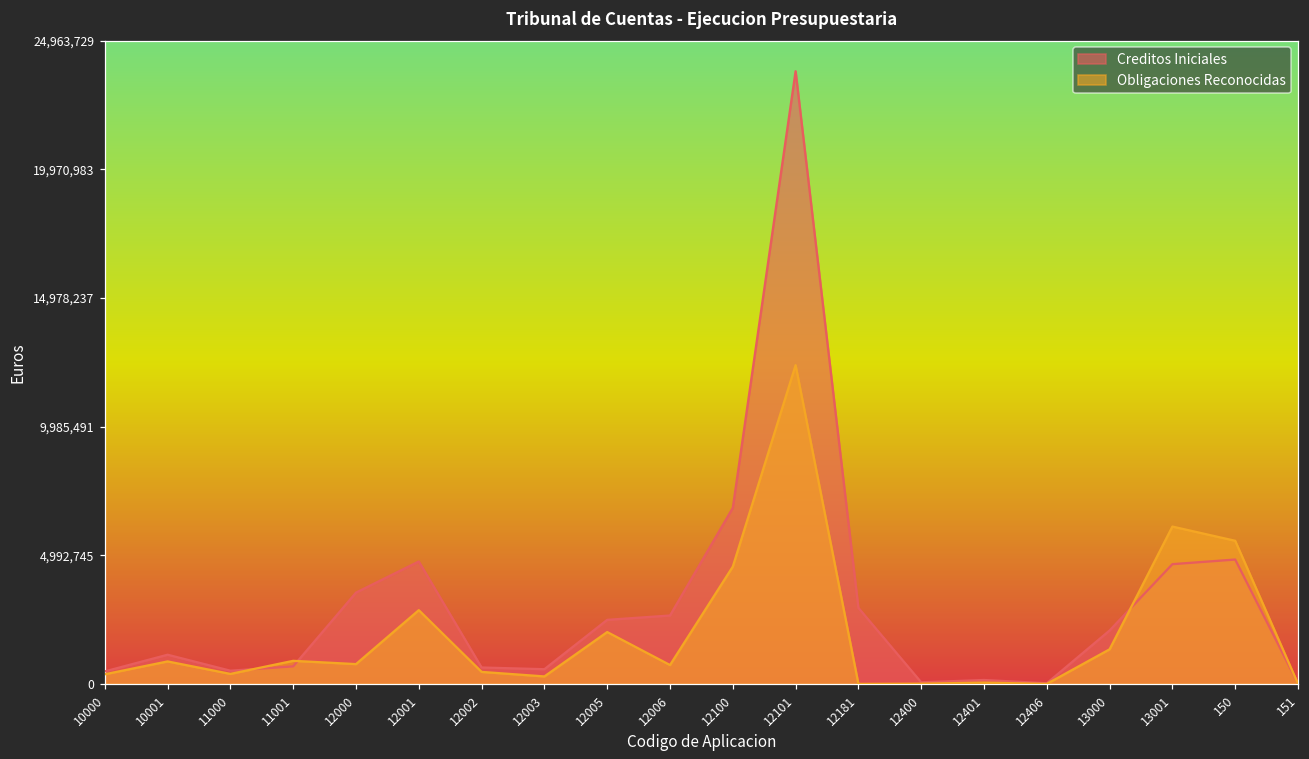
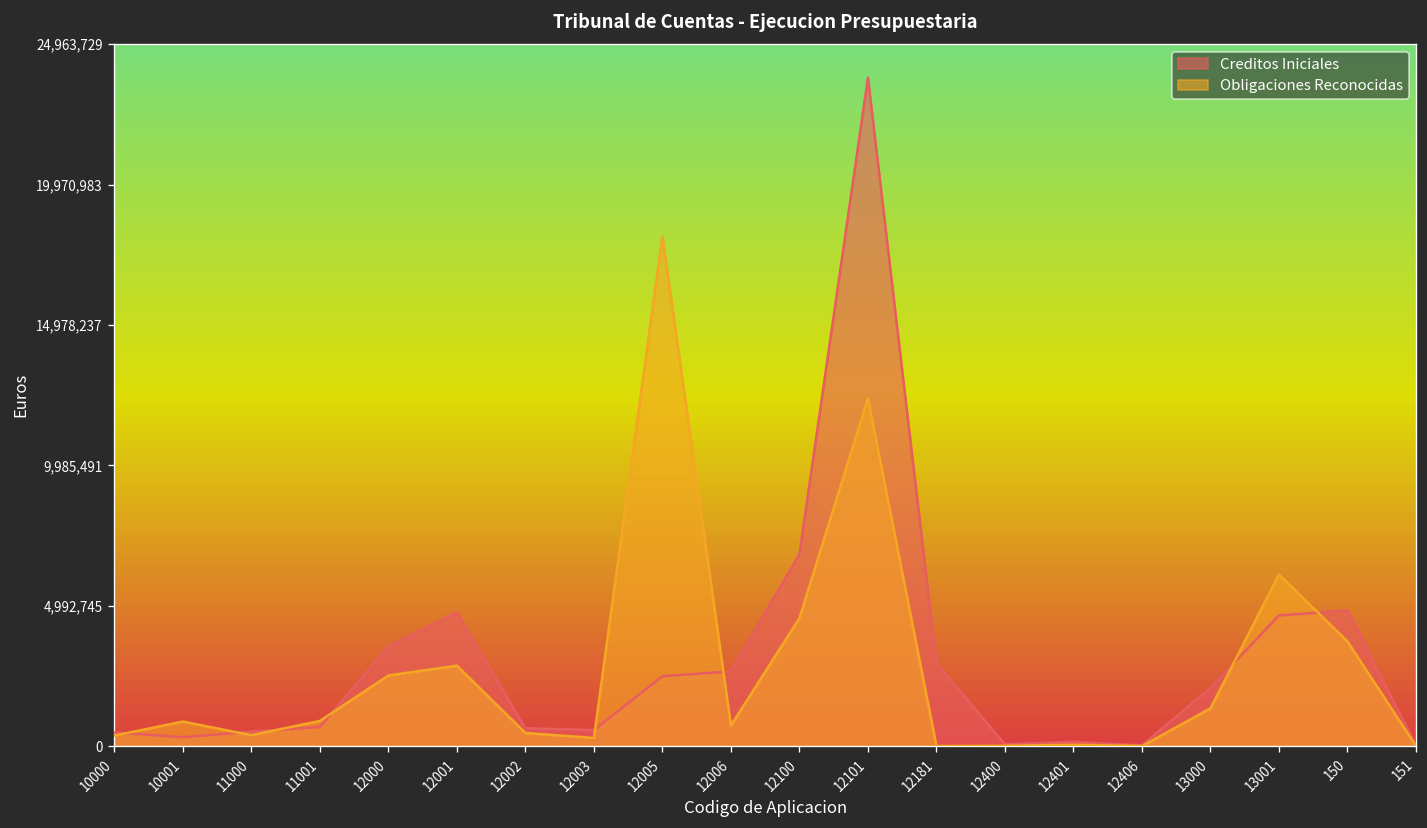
  {
    "Creditos Iniciales": {
      "10000": "500,000",
-     "10001": "1,100,000",
+     "10001": "300,000",
      "11000": "500,000",
      "11001": "700,000",
      "12000": "3,500,000",
      "12001": "4,800,000",
      "12002": "600,000",
      "12003": "600,000",
      "12005": "2,500,000",
      "12006": "2,700,000",
      "12100": "6,800,000",
      "12101": "23,800,000",
      "12181": "3,000,000",
      "13000": "2,100,000",
      "13001": "4,600,000",
      "150": "4,800,000"
    },
    "Obligaciones Reconocidas": {
      "10000": "400,000",
      "10001": "900,000",
      "11000": "400,000",
      "11001": "900,000",
-     "12000": "800,000",
+     "12000": "2,500,000",
      "12001": "2,900,000",
      "12002": "500,000",
      "12003": "300,000",
-     "12005": "2,000,000",
+     "12005": "18,100,000",
      "12006": "700,000",
      "12100": "4,600,000",
      "12101": "12,400,000",
      "12181": "0",
      "13000": "1,300,000",
      "13001": "6,100,000",
-     "150": "5,600,000"
+     "150": "3,700,000"
    }
  }
